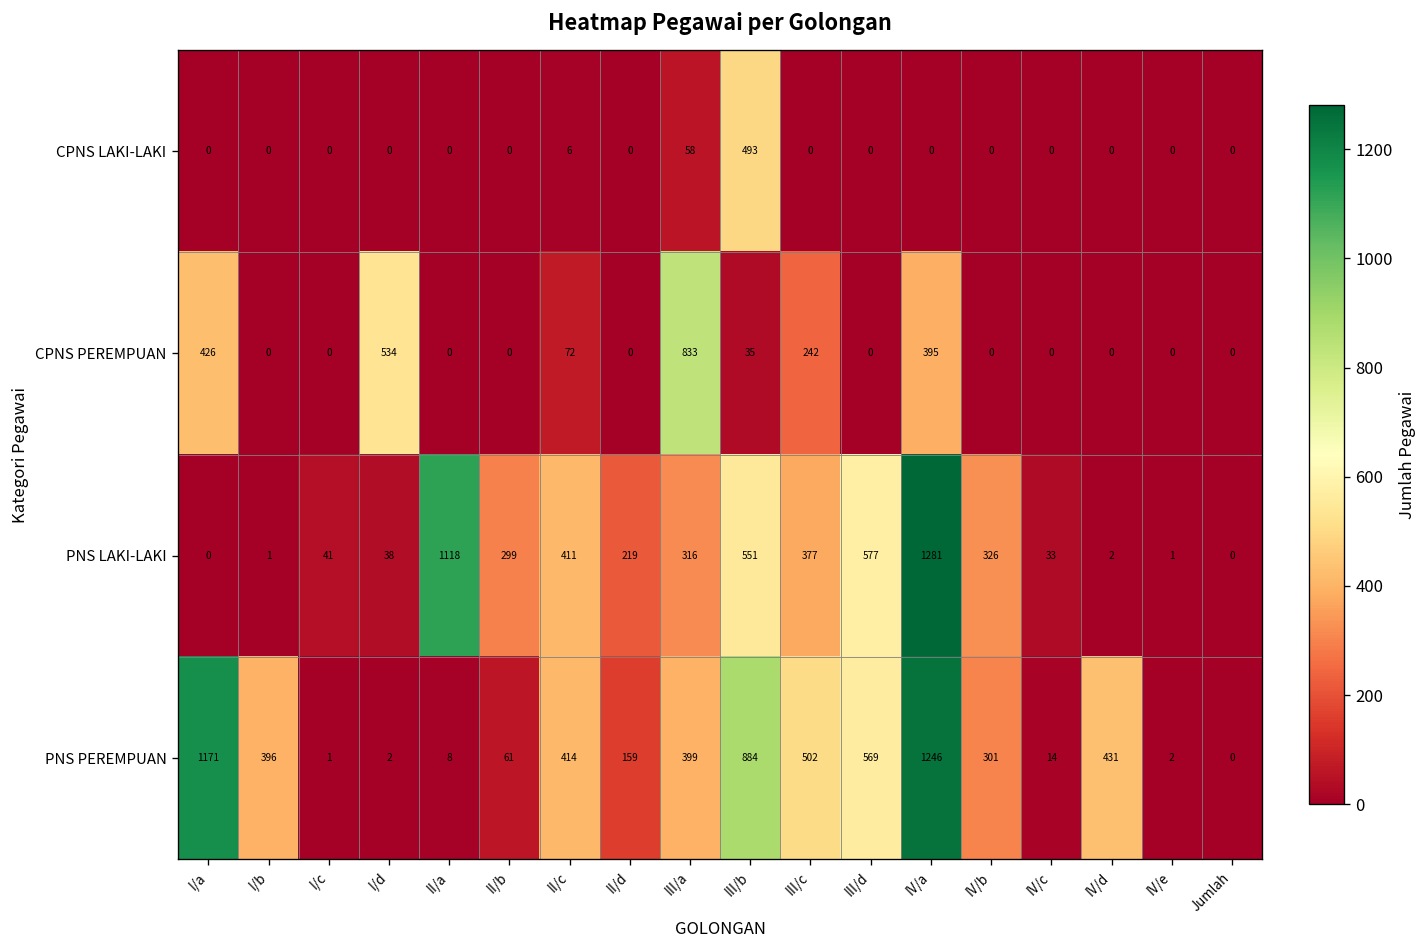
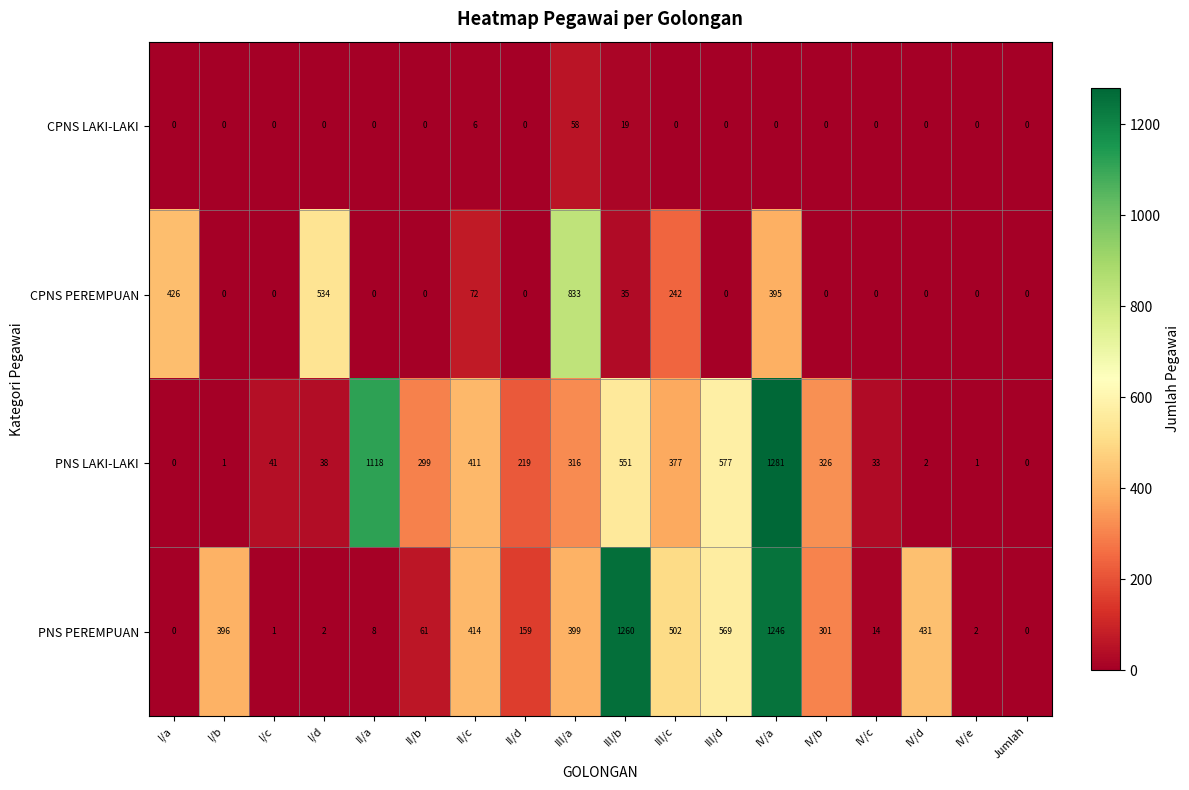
  {
    "CPNS LAKI-LAKI": {
      "I/a": 0,
      "I/b": 0,
      "I/c": 0,
      "I/d": 0,
      "II/a": 0,
      "II/b": 0,
      "II/c": 6,
      "II/d": 0,
      "III/a": 58,
-     "III/b": 493,
+     "III/b": 19,
      "III/c": 0,
      "III/d": 0,
      "IV/a": 0,
      "IV/b": 0,
      "IV/c": 0,
      "IV/d": 0,
      "IV/e": 0,
      "Jumlah": 0
    },
    "CPNS PEREMPUAN": {
      "I/a": 426,
      "I/b": 0,
      "I/c": 0,
      "I/d": 534,
      "II/a": 0,
      "II/b": 0,
      "II/c": 72,
      "II/d": 0,
      "III/a": 833,
      "III/b": 35,
      "III/c": 242,
      "III/d": 0,
      "IV/a": 395,
      "IV/b": 0,
      "IV/c": 0,
      "IV/d": 0,
      "IV/e": 0,
      "Jumlah": 0
    },
    "PNS LAKI-LAKI": {
      "I/a": 0,
      "I/b": 1,
      "I/c": 41,
      "I/d": 38,
      "II/a": 1118,
      "II/b": 299,
      "II/c": 411,
      "II/d": 219,
      "III/a": 316,
      "III/b": 551,
      "III/c": 377,
      "III/d": 577,
      "IV/a": 1281,
      "IV/b": 326,
      "IV/c": 33,
      "IV/d": 2,
      "IV/e": 1,
      "Jumlah": 0
    },
    "PNS PEREMPUAN": {
-     "I/a": 1171,
+     "I/a": 0,
      "I/b": 396,
      "I/c": 1,
      "I/d": 2,
      "II/a": 8,
      "II/b": 61,
      "II/c": 414,
      "II/d": 159,
      "III/a": 399,
-     "III/b": 884,
+     "III/b": 1260,
      "III/c": 502,
      "III/d": 569,
      "IV/a": 1246,
      "IV/b": 301,
      "IV/c": 14,
      "IV/d": 431,
      "IV/e": 2,
      "Jumlah": 0
    }
  }
